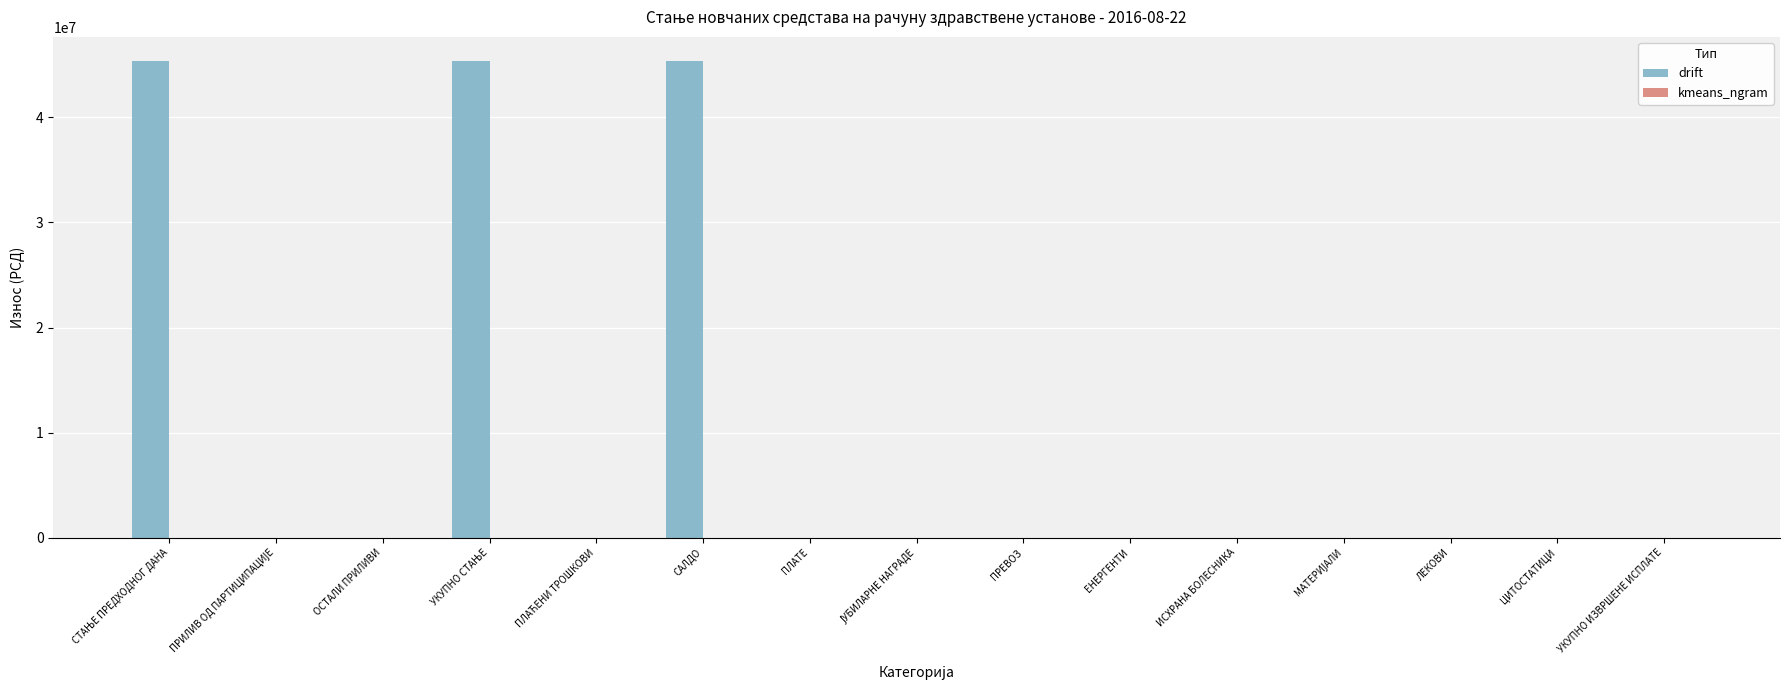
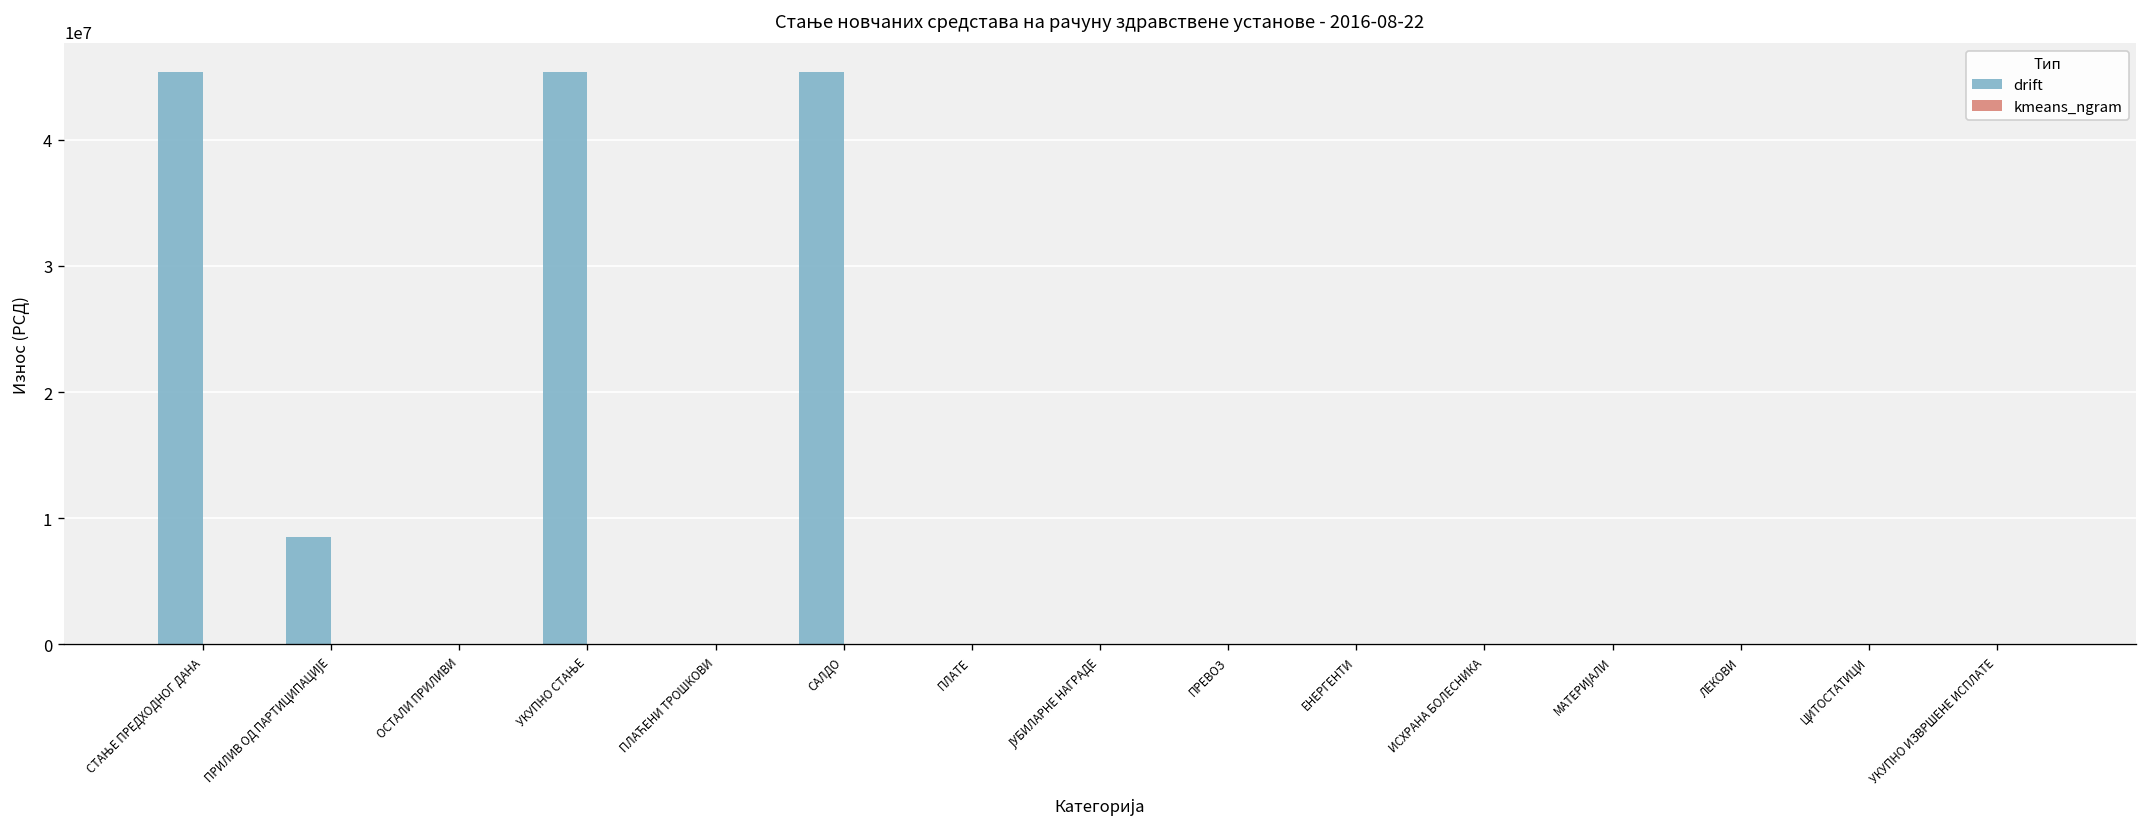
  {
    "drift": {
      "СТАЊЕ ПРЕДХОДНОГ ДАНА": 45400000,
-     "ПРИЛИВ ОД ПАРТИЦИПАЦИЈЕ": 0,
+     "ПРИЛИВ ОД ПАРТИЦИПАЦИЈЕ": 8500000,
      "ОСТАЛИ ПРИЛИВИ": 0,
      "УКУПНО СТАЊЕ": 45400000,
      "ПЛАЋЕНИ ТРОШКОВИ": 0,
      "САЛДО": 45400000,
      "ПЛАТЕ": 0,
      "ЈУБИЛАРНЕ НАГРАДЕ": 0,
      "ПРЕВОЗ": 0,
      "ЕНЕРГЕНТИ": 0,
      "ИСХРАНА БОЛЕСНИКА": 0,
      "МАТЕРИЈАЛИ": 0,
      "ЛЕКОВИ": 0,
      "ЦИТОСТАТИЦИ": 0,
      "УКУПНО ИЗВРШЕНЕ ИСПЛАТЕ": 0
    },
    "kmeans_ngram": {
      "СТАЊЕ ПРЕДХОДНОГ ДАНА": 0,
      "ПРИЛИВ ОД ПАРТИЦИПАЦИЈЕ": 0,
      "ОСТАЛИ ПРИЛИВИ": 0,
      "УКУПНО СТАЊЕ": 0,
      "ПЛАЋЕНИ ТРОШКОВИ": 0,
      "САЛДО": 0,
      "ПЛАТЕ": 0,
      "ЈУБИЛАРНЕ НАГРАДЕ": 0,
      "ПРЕВОЗ": 0,
      "ЕНЕРГЕНТИ": 0,
      "ИСХРАНА БОЛЕСНИКА": 0,
      "МАТЕРИЈАЛИ": 0,
      "ЛЕКОВИ": 0,
      "ЦИТОСТАТИЦИ": 0,
      "УКУПНО ИЗВРШЕНЕ ИСПЛАТЕ": 0
    }
  }
